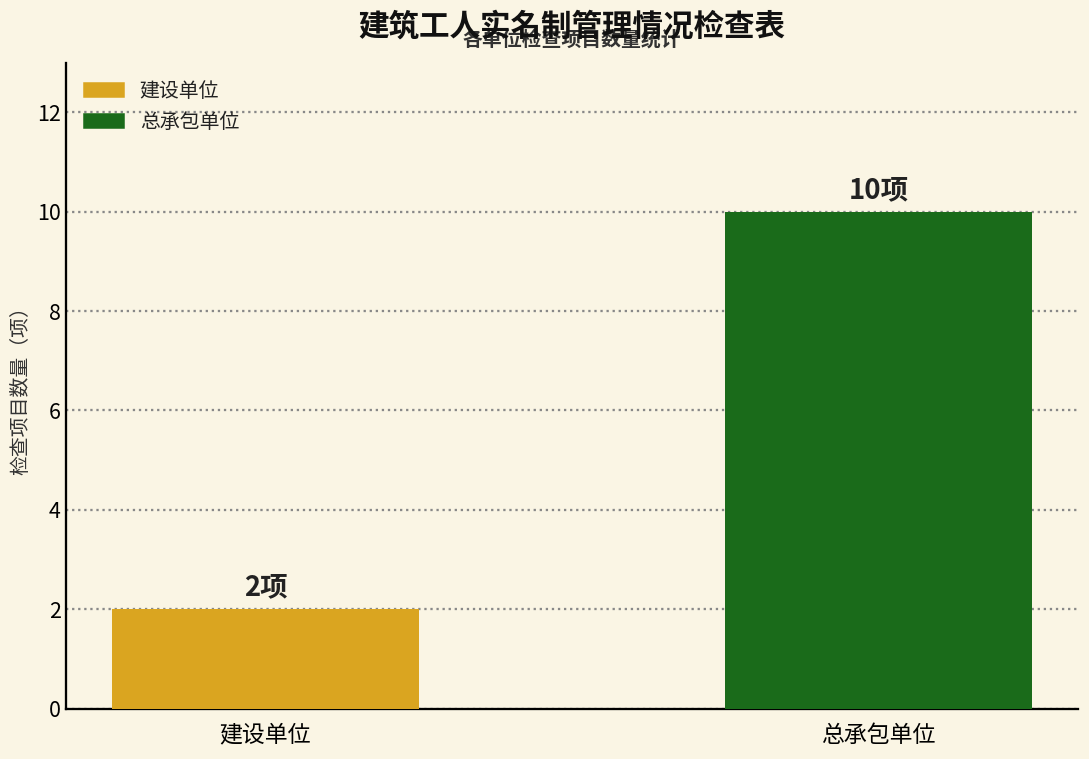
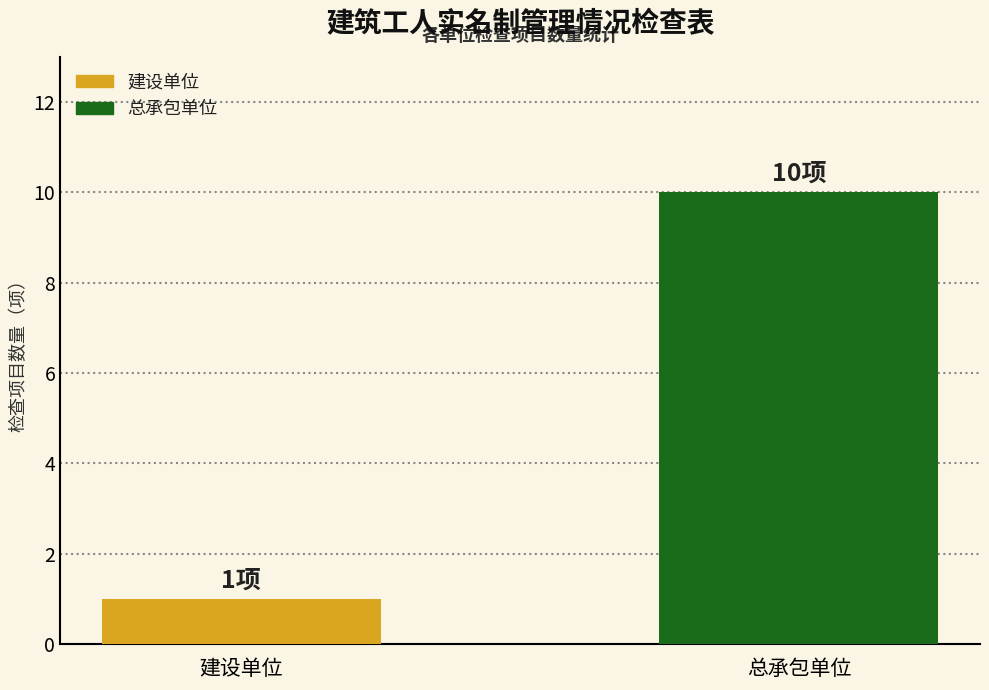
  {
-   "建设单位": "2项",
+   "建设单位": "1项",
    "总承包单位": "10项"
  }
